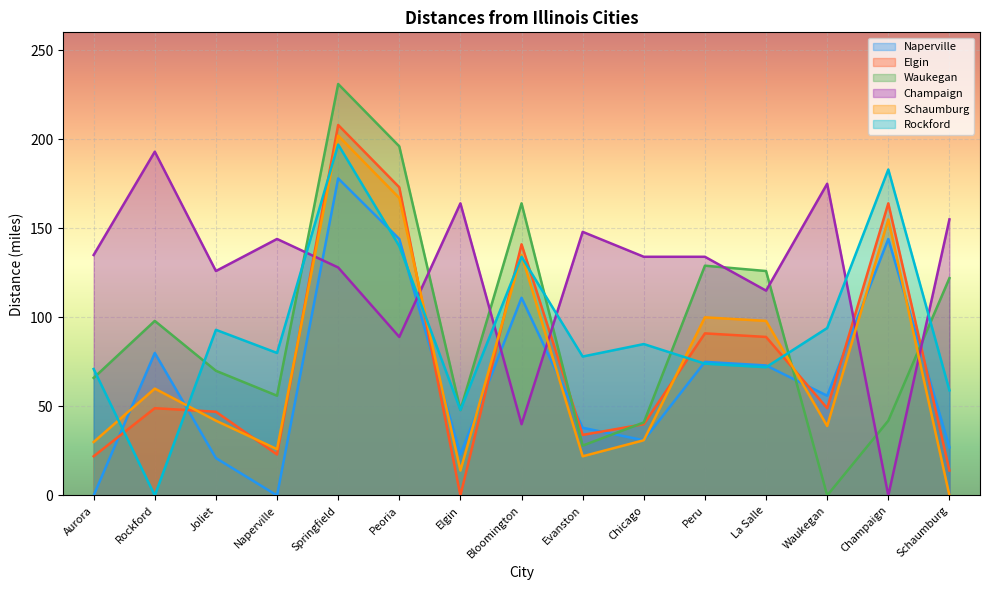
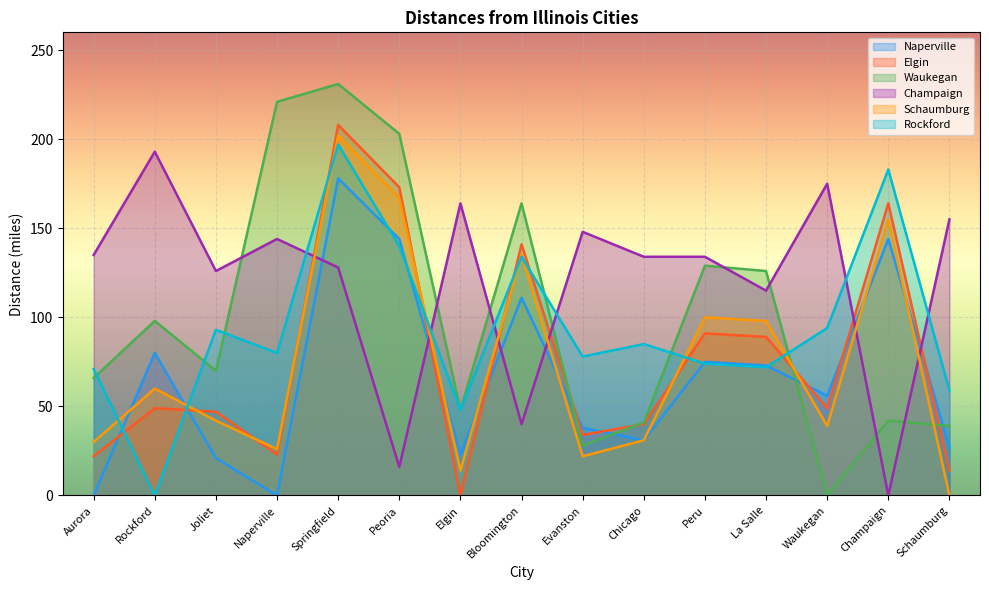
  {
    "Waukegan": {
      "Aurora": 66,
      "Rockford": 98,
      "Joliet": 70,
-     "Naperville": 56,
+     "Naperville": 221,
      "Springfield": 231,
-     "Peoria": 196,
+     "Peoria": 203,
      "Bloomington": 164,
      "Evanston": 28,
      "Peru": 129,
      "La Salle": 126,
      "Waukegan": 0,
      "Champaign": 42,
-     "Schaumburg": 122
+     "Schaumburg": 39
    },
    "Champaign": {
      "Aurora": 135,
      "Rockford": 193,
      "Joliet": 126,
      "Naperville": 144,
      "Springfield": 128,
-     "Peoria": 89,
+     "Peoria": 16,
      "Elgin": 164,
      "Bloomington": 40,
      "Evanston": 148,
      "Chicago": 134,
      "Peru": 134,
      "La Salle": 115,
      "Waukegan": 175,
      "Champaign": 0,
      "Schaumburg": 155
    }
  }
